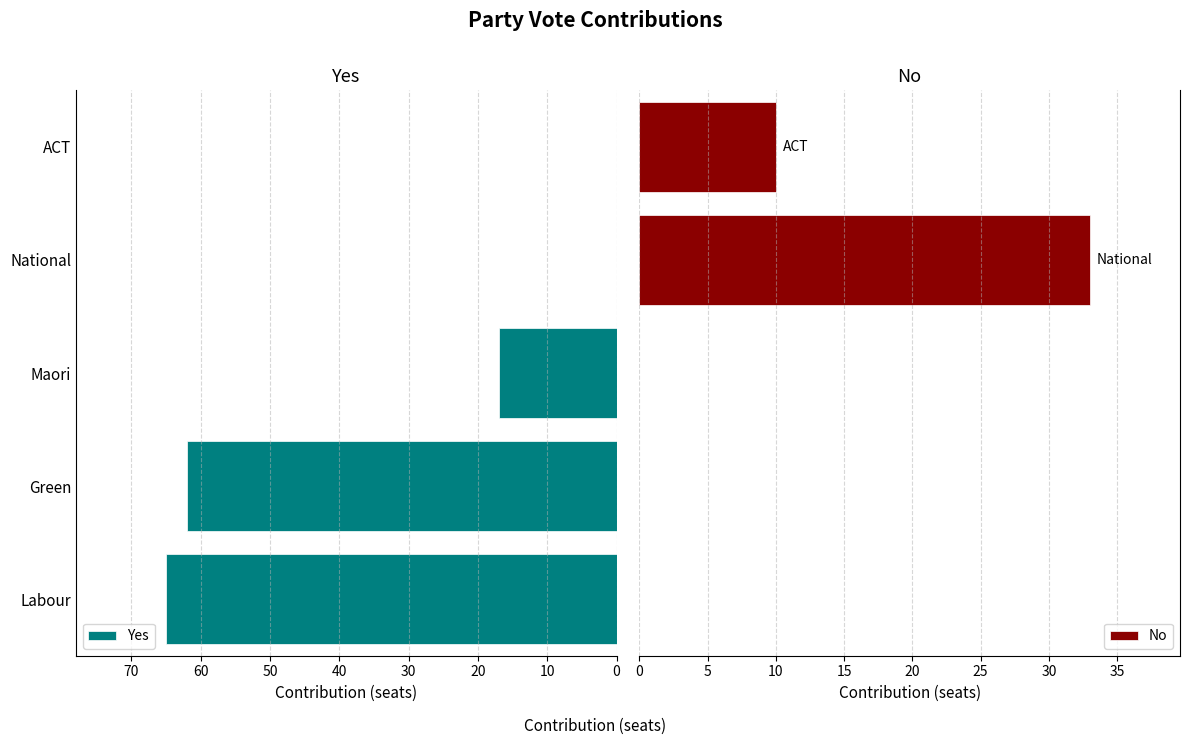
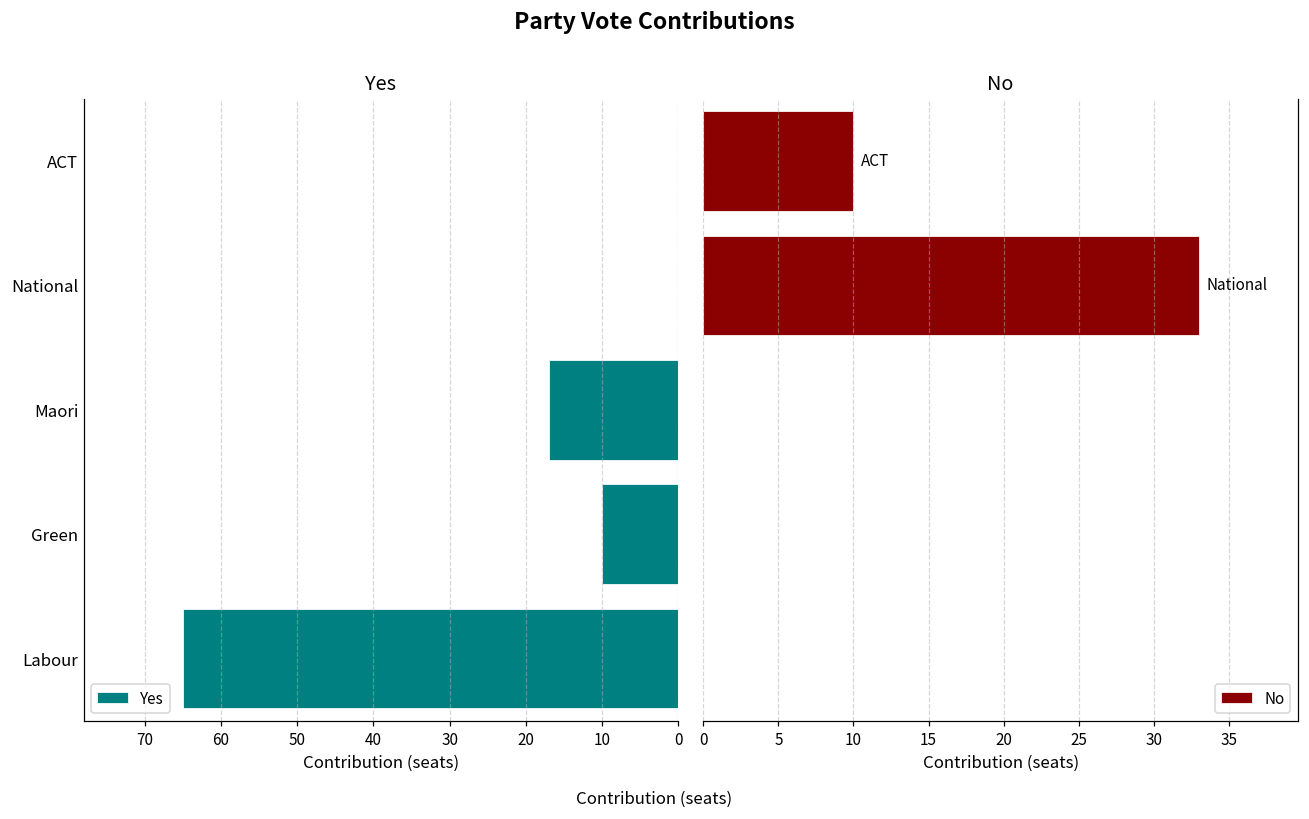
  {
    "Yes": {
      "Maori": 17,
-     "Green": 62,
+     "Green": 10,
      "Labour": 65
    }
  }
